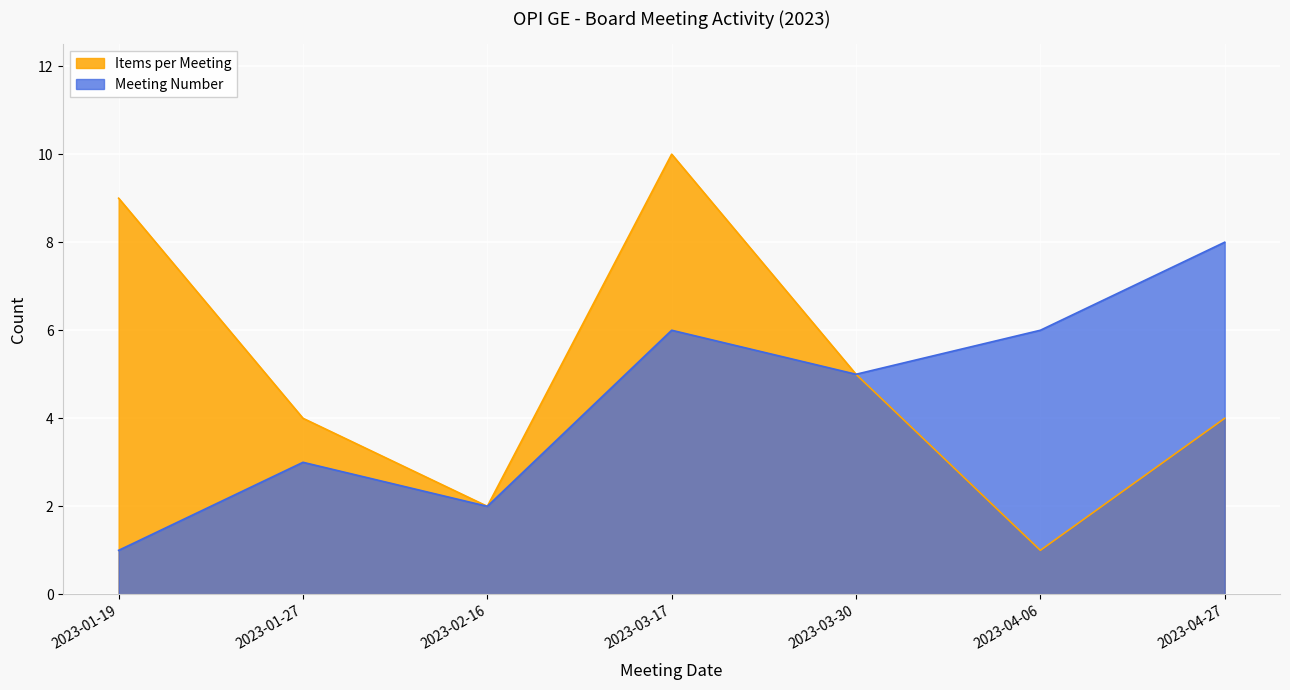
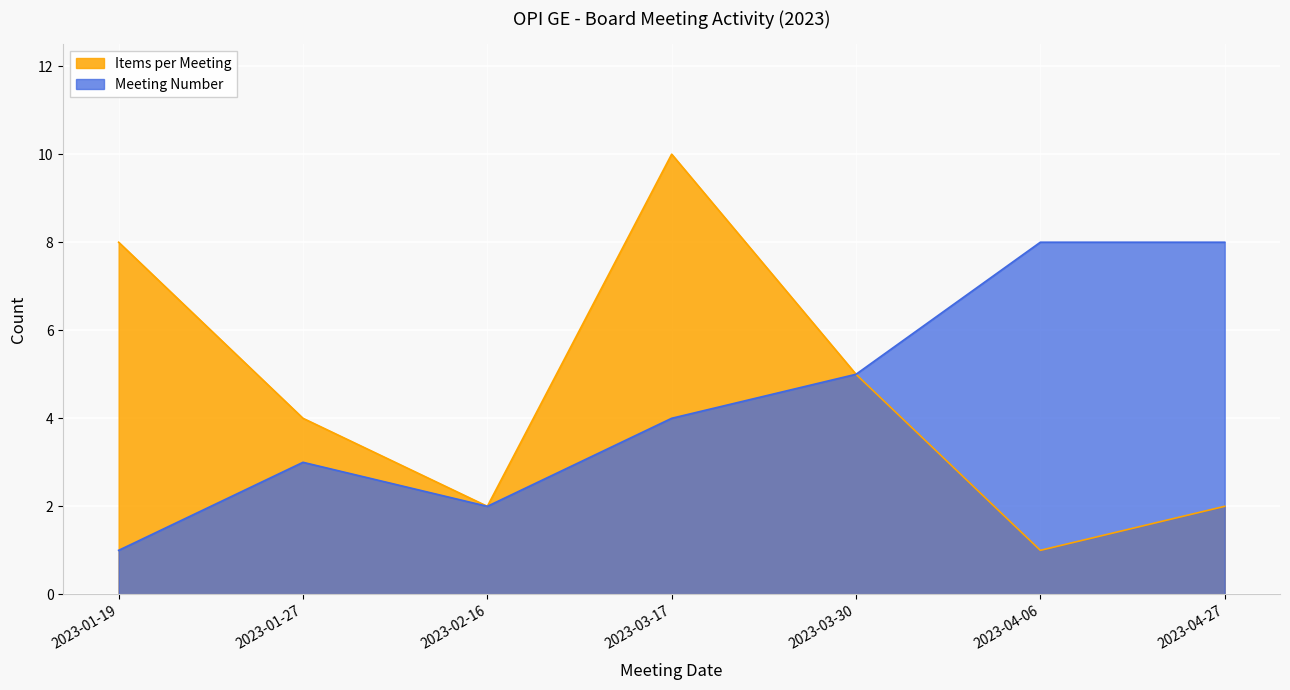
  {
    "Items per Meeting": {
-     "2023-01-19": 9,
+     "2023-01-19": 8,
      "2023-01-27": 4,
      "2023-03-17": 10,
      "2023-04-06": 1,
-     "2023-04-27": 4
+     "2023-04-27": 2
    },
    "Meeting Number": {
      "2023-01-19": 1,
      "2023-01-27": 3,
-     "2023-03-17": 6,
-     "2023-04-06": 6,
+     "2023-03-17": 4,
+     "2023-04-06": 8,
      "2023-04-27": 8
    }
  }
